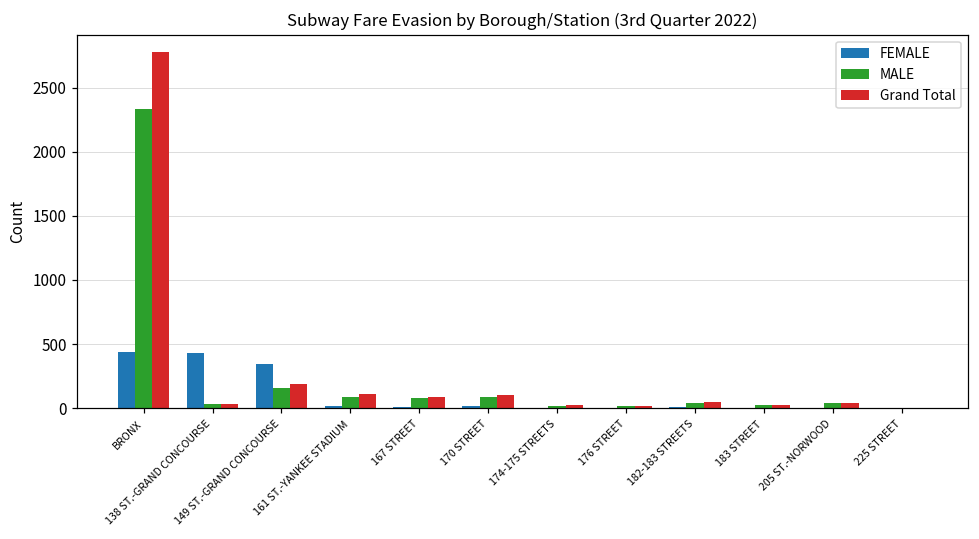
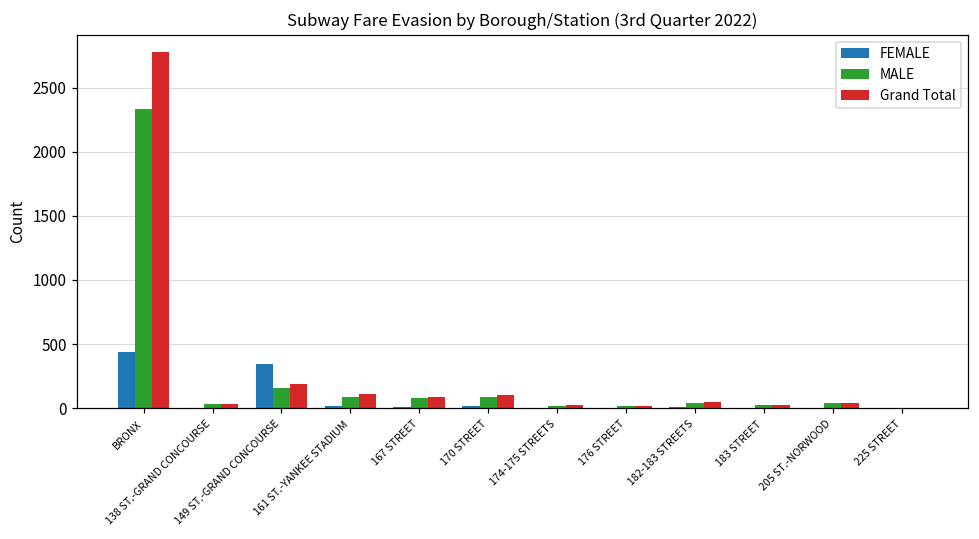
  {
    "FEMALE": {
      "BRONX": 440,
-     "138 ST.-GRAND CONCOURSE": 430,
+     "138 ST.-GRAND CONCOURSE": 0,
      "149 ST.-GRAND CONCOURSE": 340,
      "225 STREET": 0
    },
    "MALE": {
      "BRONX": 2330,
      "138 ST.-GRAND CONCOURSE": 30,
      "149 ST.-GRAND CONCOURSE": 160,
      "161 ST.-YANKEE STADIUM": 90,
      "167 STREET": 80,
      "170 STREET": 90,
      "182-183 STREETS": 40,
      "183 STREET": 30,
      "205 ST.-NORWOOD": 40
    },
    "Grand Total": {
      "BRONX": 2770,
      "138 ST.-GRAND CONCOURSE": 30,
      "149 ST.-GRAND CONCOURSE": 190,
      "161 ST.-YANKEE STADIUM": 110,
      "167 STREET": 90,
      "170 STREET": 100,
      "174-175 STREETS": 30,
      "182-183 STREETS": 50,
      "183 STREET": 30,
      "205 ST.-NORWOOD": 40
    }
  }
